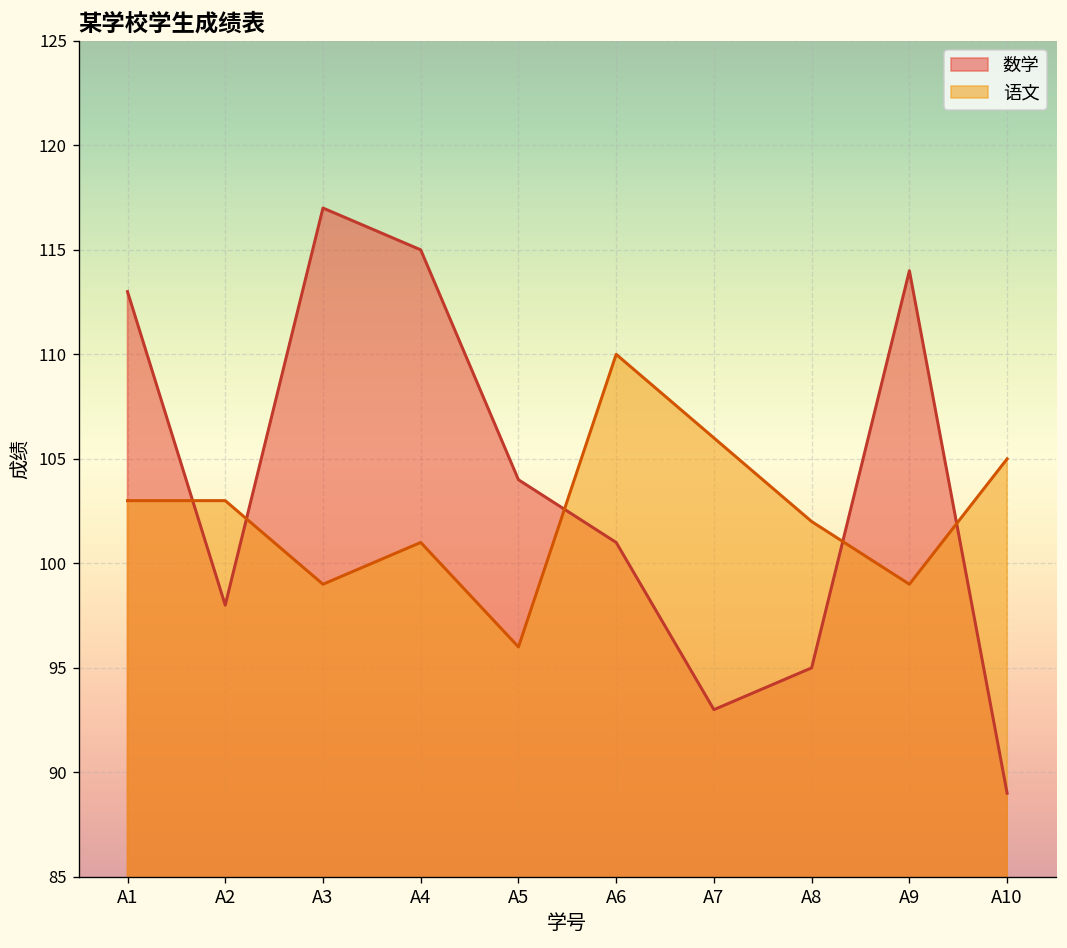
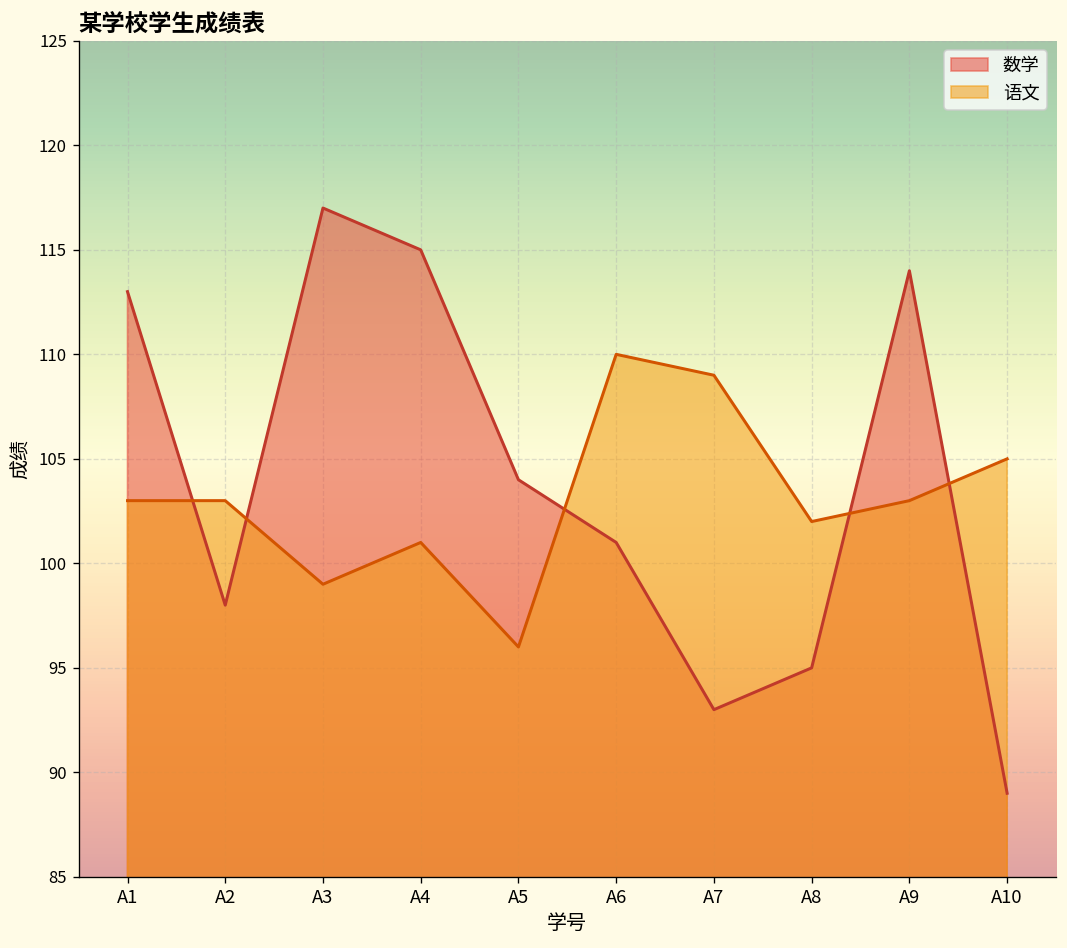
  {
    "数学": {
      "A1": 113,
      "A2": 98,
      "A3": 117,
      "A4": 115,
      "A5": 104,
      "A6": 101,
      "A7": 93,
      "A8": 95,
      "A9": 114,
      "A10": 89
    },
    "语文": {
      "A1": 103,
      "A2": 103,
      "A3": 99,
      "A4": 101,
      "A5": 96,
      "A6": 110,
-     "A7": 106,
+     "A7": 109,
      "A8": 102,
-     "A9": 99,
+     "A9": 103,
      "A10": 105
    }
  }
